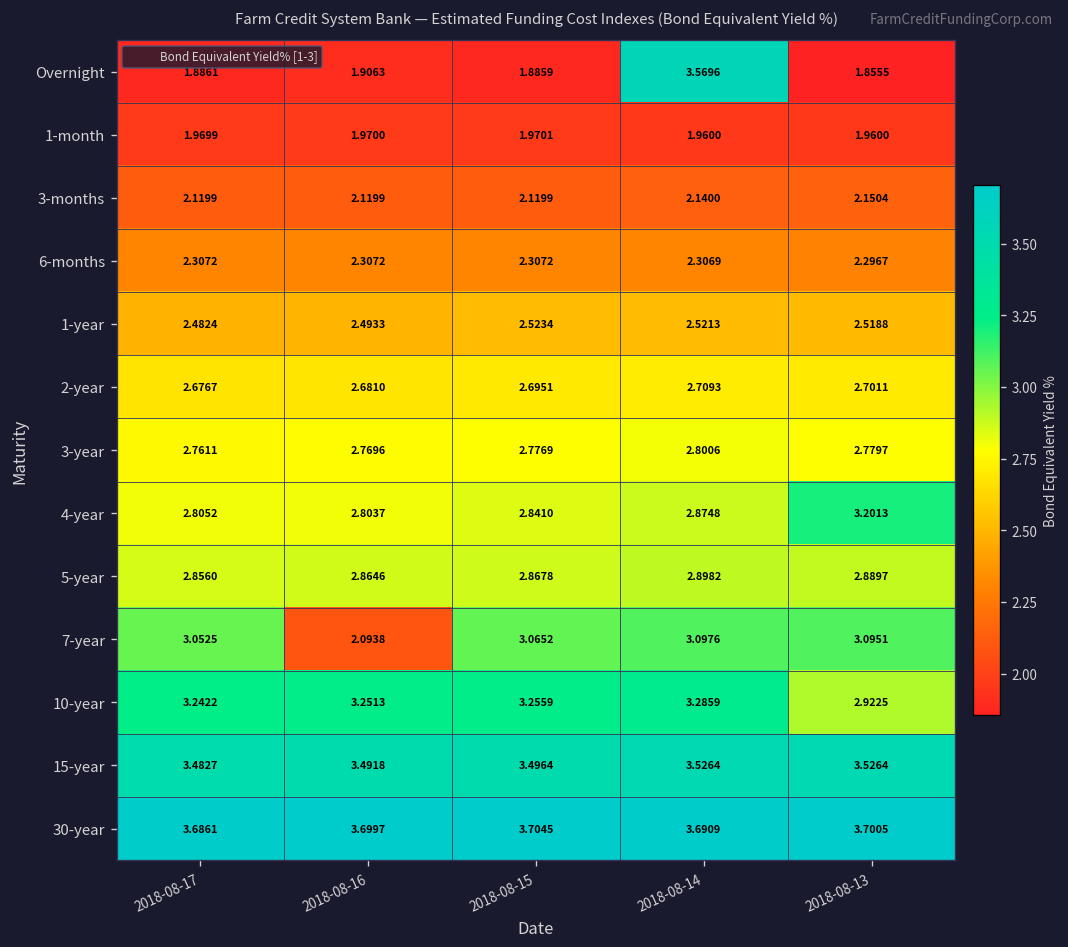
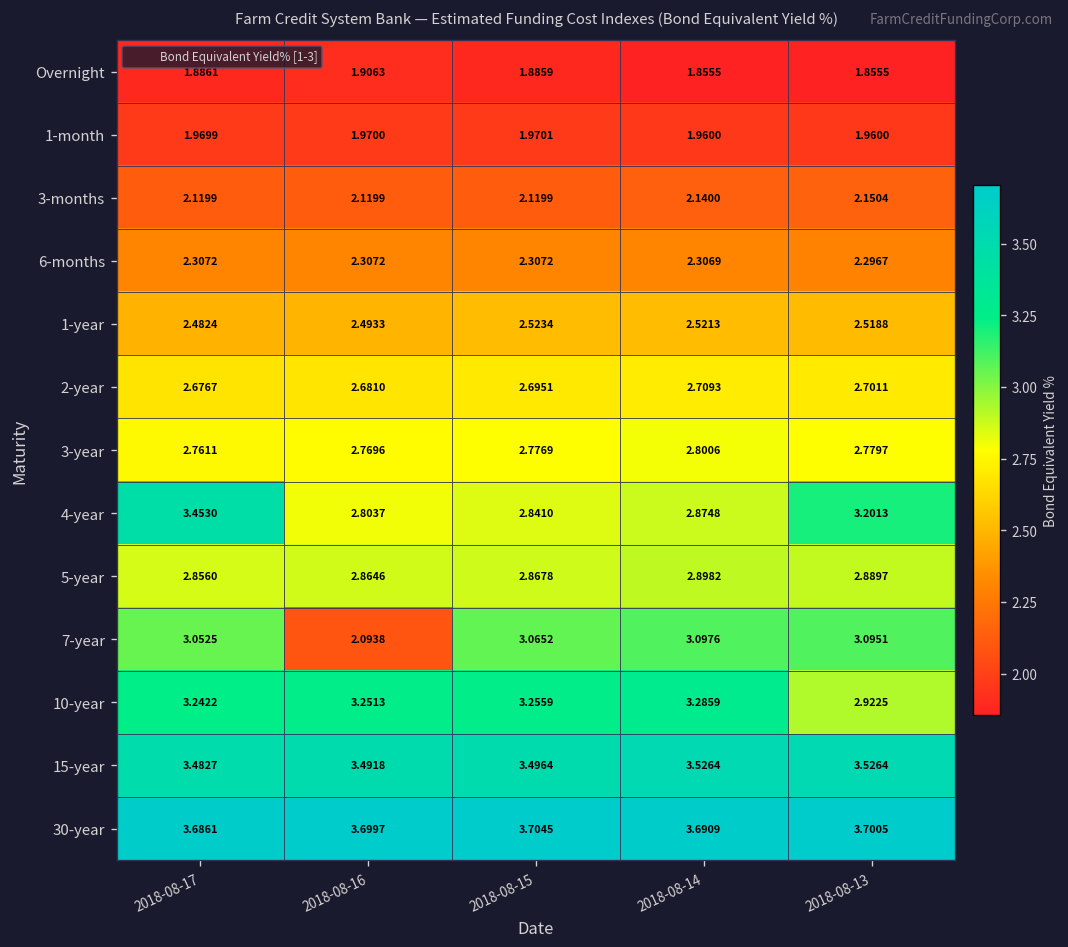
  {
    "Overnight": {
      "2018-08-16": 1.9063,
      "2018-08-15": 1.8859,
-     "2018-08-14": 3.5696,
+     "2018-08-14": 1.8555,
      "2018-08-13": 1.8555
    },
    "1-month": {
      "2018-08-17": 1.9699,
      "2018-08-16": 1.9700,
      "2018-08-15": 1.9701,
      "2018-08-14": 1.9600,
      "2018-08-13": 1.9600
    },
    "3-months": {
      "2018-08-17": 2.1199,
      "2018-08-16": 2.1199,
      "2018-08-15": 2.1199,
      "2018-08-14": 2.1400,
      "2018-08-13": 2.1504
    },
    "6-months": {
      "2018-08-17": 2.3072,
      "2018-08-16": 2.3072,
      "2018-08-15": 2.3072,
      "2018-08-14": 2.3069,
      "2018-08-13": 2.2967
    },
    "1-year": {
      "2018-08-17": 2.4824,
      "2018-08-16": 2.4933,
      "2018-08-15": 2.5234,
      "2018-08-14": 2.5213,
      "2018-08-13": 2.5188
    },
    "2-year": {
      "2018-08-17": 2.6767,
      "2018-08-16": 2.6810,
      "2018-08-15": 2.6951,
      "2018-08-14": 2.7093,
      "2018-08-13": 2.7011
    },
    "3-year": {
      "2018-08-17": 2.7611,
      "2018-08-16": 2.7696,
      "2018-08-15": 2.7769,
      "2018-08-14": 2.8006,
      "2018-08-13": 2.7797
    },
    "4-year": {
-     "2018-08-17": 2.8052,
+     "2018-08-17": 3.4530,
      "2018-08-16": 2.8037,
      "2018-08-15": 2.8410,
      "2018-08-14": 2.8748,
      "2018-08-13": 3.2013
    },
    "5-year": {
      "2018-08-17": 2.8560,
      "2018-08-16": 2.8646,
      "2018-08-15": 2.8678,
      "2018-08-14": 2.8982,
      "2018-08-13": 2.8897
    },
    "7-year": {
      "2018-08-17": 3.0525,
      "2018-08-16": 2.0938,
      "2018-08-15": 3.0652,
      "2018-08-14": 3.0976,
      "2018-08-13": 3.0951
    },
    "10-year": {
      "2018-08-17": 3.2422,
      "2018-08-16": 3.2513,
      "2018-08-15": 3.2559,
      "2018-08-14": 3.2859,
      "2018-08-13": 2.9225
    },
    "15-year": {
      "2018-08-17": 3.4827,
      "2018-08-16": 3.4918,
      "2018-08-15": 3.4964,
      "2018-08-14": 3.5264,
      "2018-08-13": 3.5264
    },
    "30-year": {
      "2018-08-17": 3.6861,
      "2018-08-16": 3.6997,
      "2018-08-15": 3.7045,
      "2018-08-14": 3.6909,
      "2018-08-13": 3.7005
    }
  }
